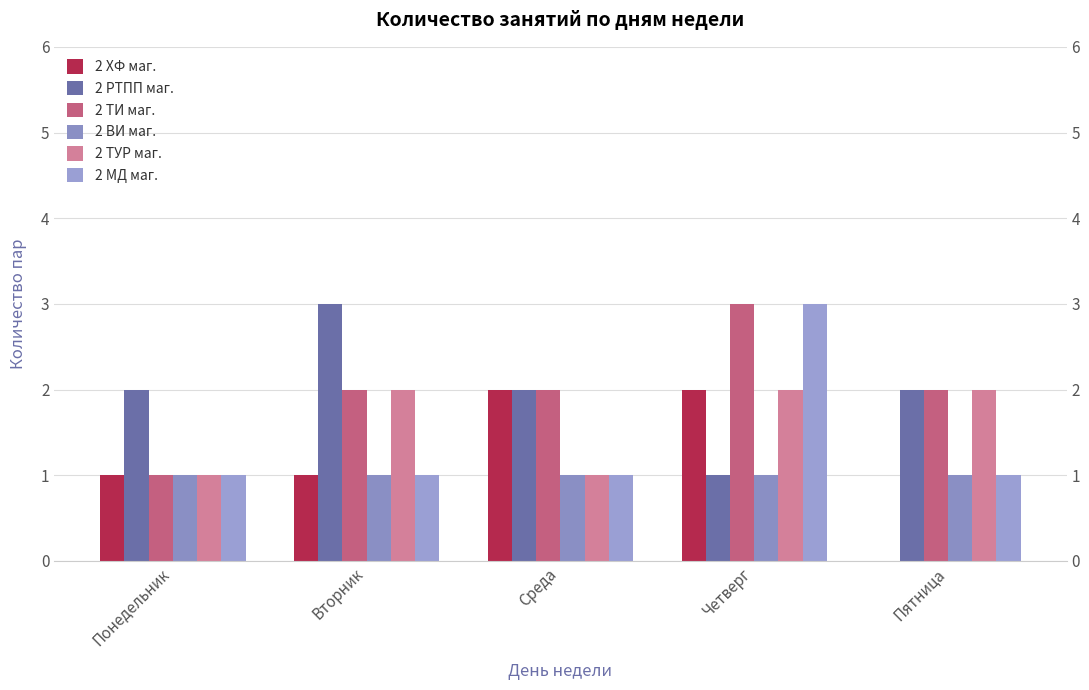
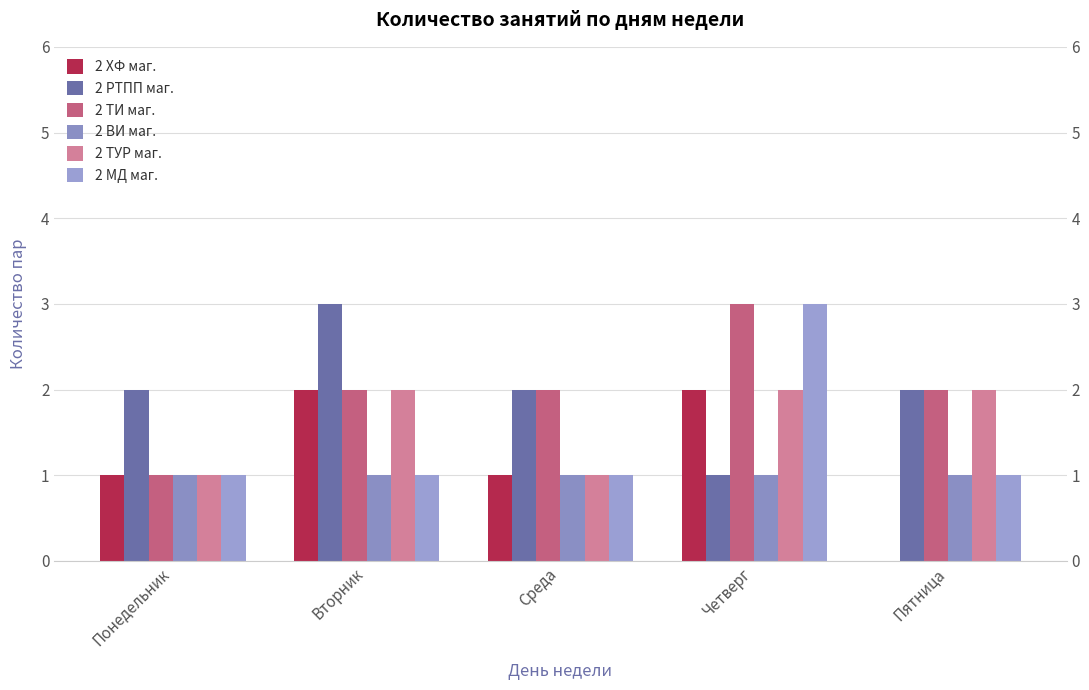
  {
    "2 ХФ маг.": {
      "Понедельник": 1,
-     "Вторник": 1,
-     "Среда": 2,
+     "Вторник": 2,
+     "Среда": 1,
      "Четверг": 2,
      "Пятница": 0
    }
  }
